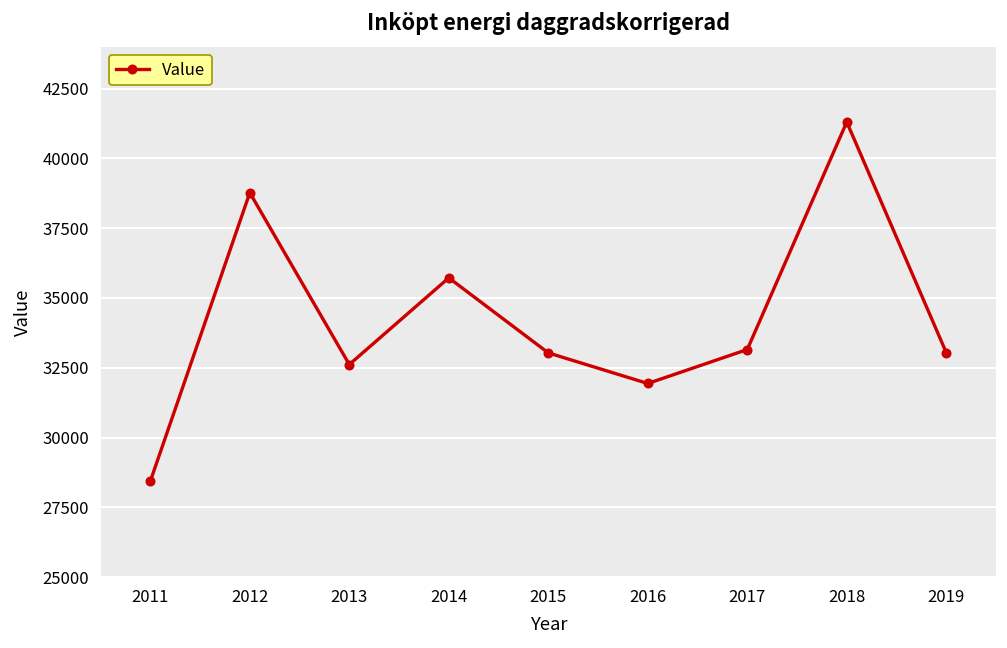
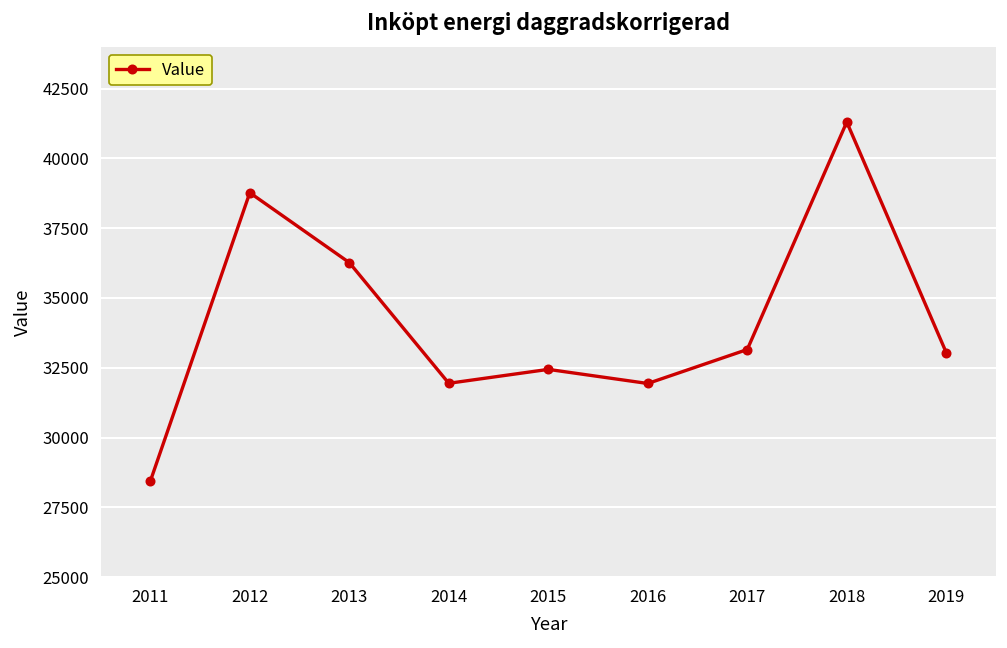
  {
    "2011": 28400,
    "2012": 38800,
-   "2013": 32600,
-   "2014": 35700,
-   "2015": 33000,
+   "2013": 36300,
+   "2014": 31900,
+   "2015": 32400,
    "2016": 31900,
    "2017": 33200,
    "2018": 41300,
    "2019": 33000
  }
